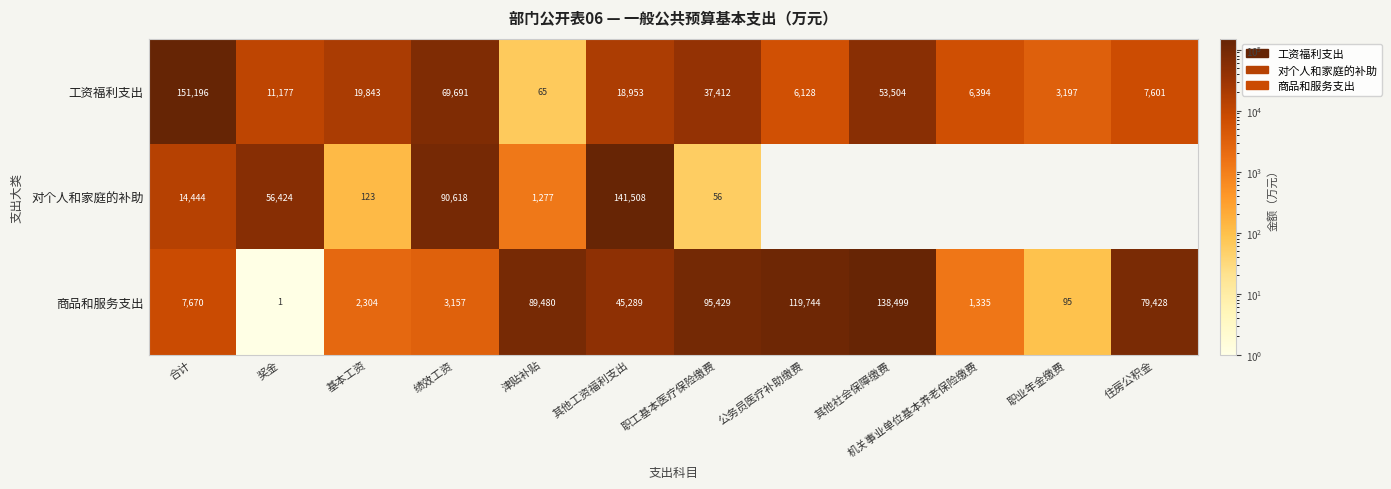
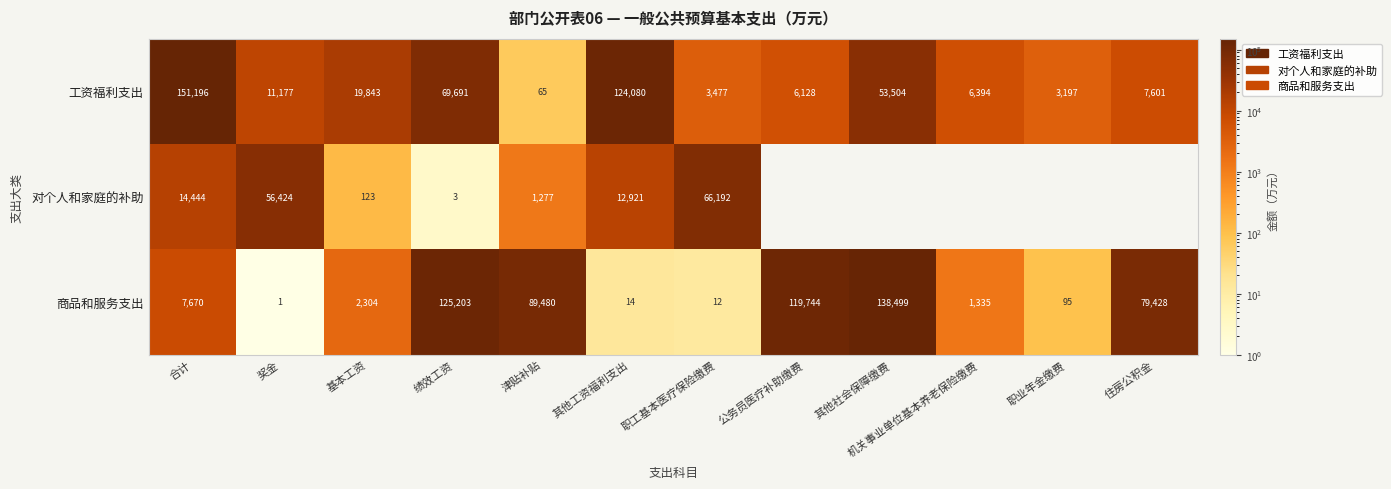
  {
    "工资福利支出": {
-     "其他工资福利支出": "18,953",
-     "职工基本医疗保险缴费": "37,412"
+     "其他工资福利支出": "124,080",
+     "职工基本医疗保险缴费": "3,477"
    },
    "对个人和家庭的补助": {
-     "绩效工资": "90,618",
-     "其他工资福利支出": "141,508",
-     "职工基本医疗保险缴费": "56"
+     "绩效工资": "3",
+     "其他工资福利支出": "12,921",
+     "职工基本医疗保险缴费": "66,192"
    },
    "商品和服务支出": {
-     "绩效工资": "3,157",
-     "其他工资福利支出": "45,289",
-     "职工基本医疗保险缴费": "95,429"
+     "绩效工资": "125,203",
+     "其他工资福利支出": "14",
+     "职工基本医疗保险缴费": "12"
    }
  }
